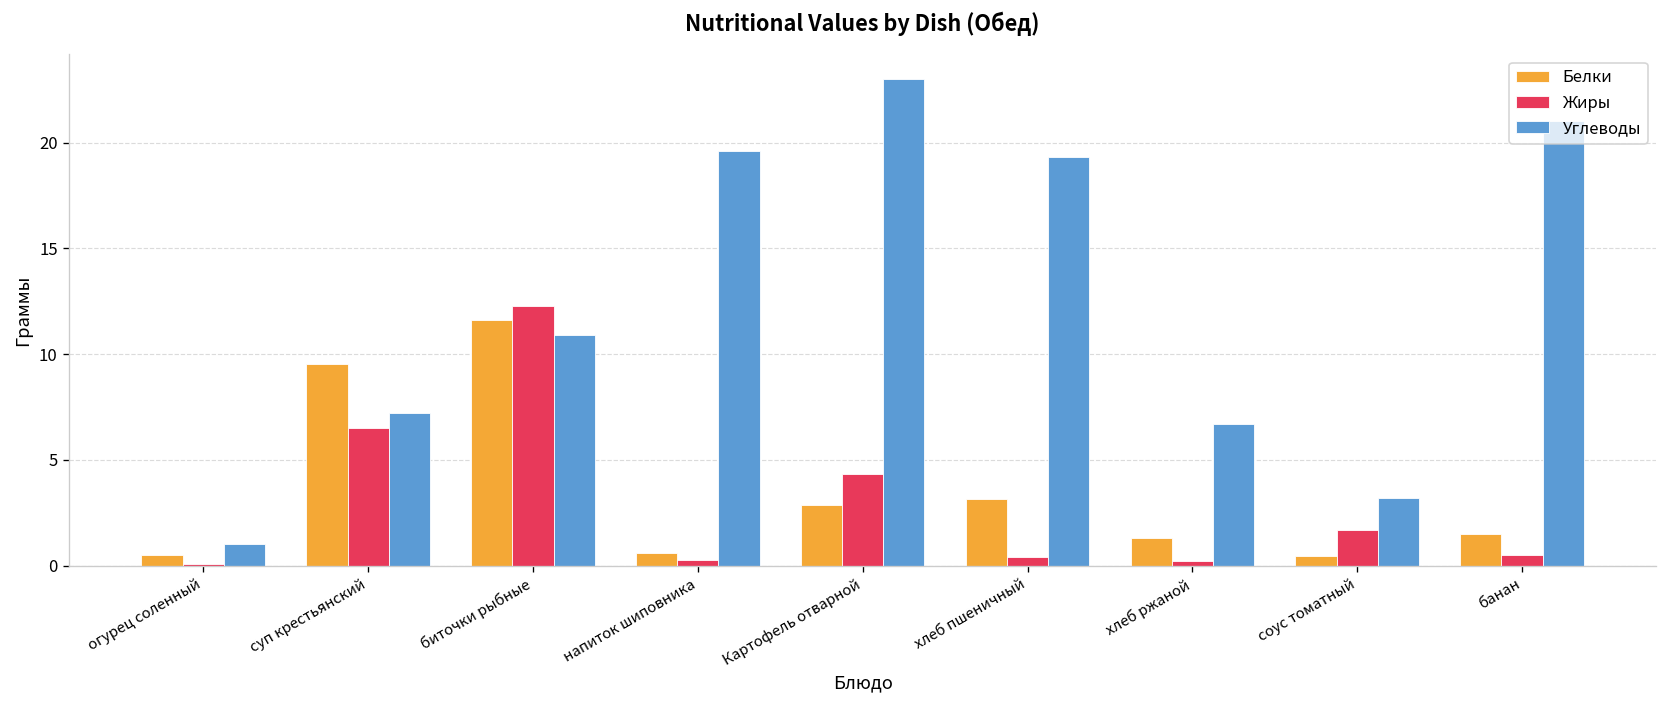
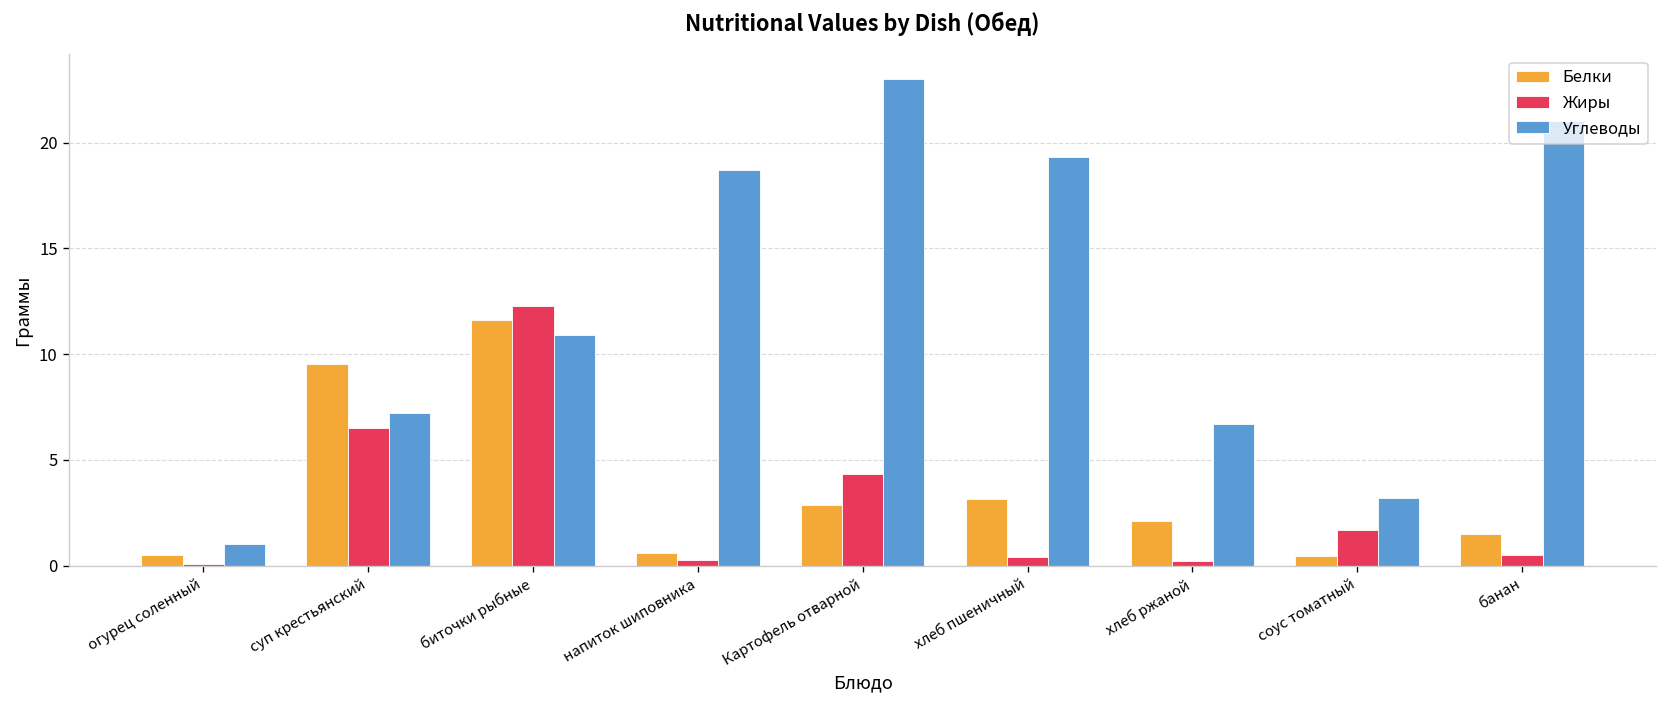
  {
    "Белки": {
      "огурец соленный": 0.5,
      "суп крестьянский": 9.5,
      "биточки рыбные": 11.6,
      "напиток шиповника": 0.6,
      "Картофель отварной": 2.9,
      "хлеб пшеничный": 3.2,
-     "хлеб ржаной": 1.3,
+     "хлеб ржаной": 2.1,
      "соус томатный": 0.5,
      "банан": 1.5
    },
    "Жиры": {
      "суп крестьянский": 6.5,
      "биточки рыбные": 12.3,
      "напиток шиповника": 0.3,
      "Картофель отварной": 4.3,
      "хлеб пшеничный": 0.4,
      "хлеб ржаной": 0.2,
      "соус томатный": 1.7,
      "банан": 0.5
    },
    "Углеводы": {
      "огурец соленный": 1.0,
      "суп крестьянский": 7.2,
      "биточки рыбные": 10.9,
-     "напиток шиповника": 19.6,
+     "напиток шиповника": 18.7,
      "Картофель отварной": 23.0,
      "хлеб пшеничный": 19.3,
      "хлеб ржаной": 6.7,
      "соус томатный": 3.2
    }
  }
